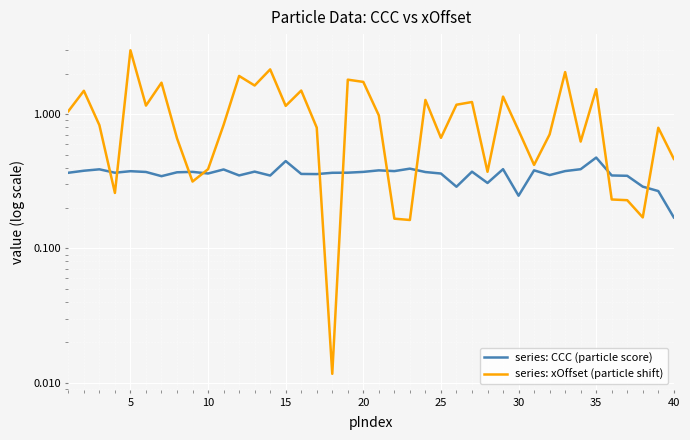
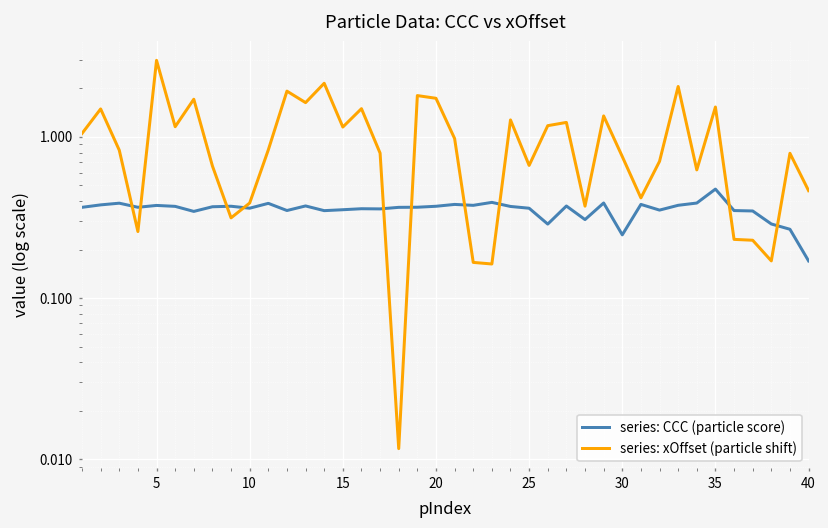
  {
    "series: CCC (particle score)": {
      "5": 0.38,
      "10": 0.36,
-     "15": 0.45,
+     "15": 0.35,
      "20": 0.37,
      "25": 0.36,
      "30": 0.25,
      "35": 0.47,
      "40": 0.17
    },
    "series: xOffset (particle shift)": {
      "5": 3.0,
      "10": 0.39,
      "15": 1.2,
      "20": 1.7,
      "25": 0.7,
      "30": 0.8,
      "35": 1.5,
      "40": 0.46
    }
  }
